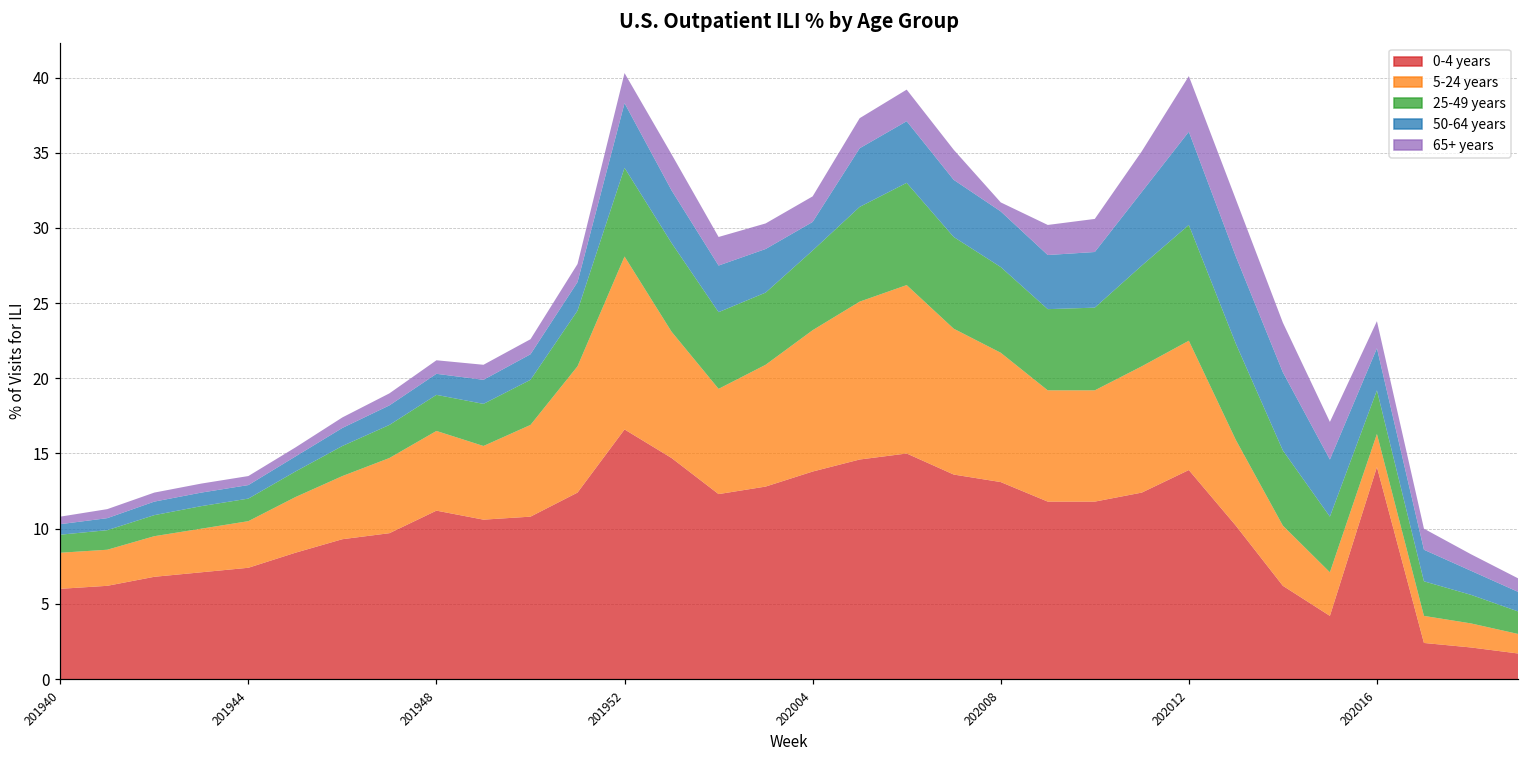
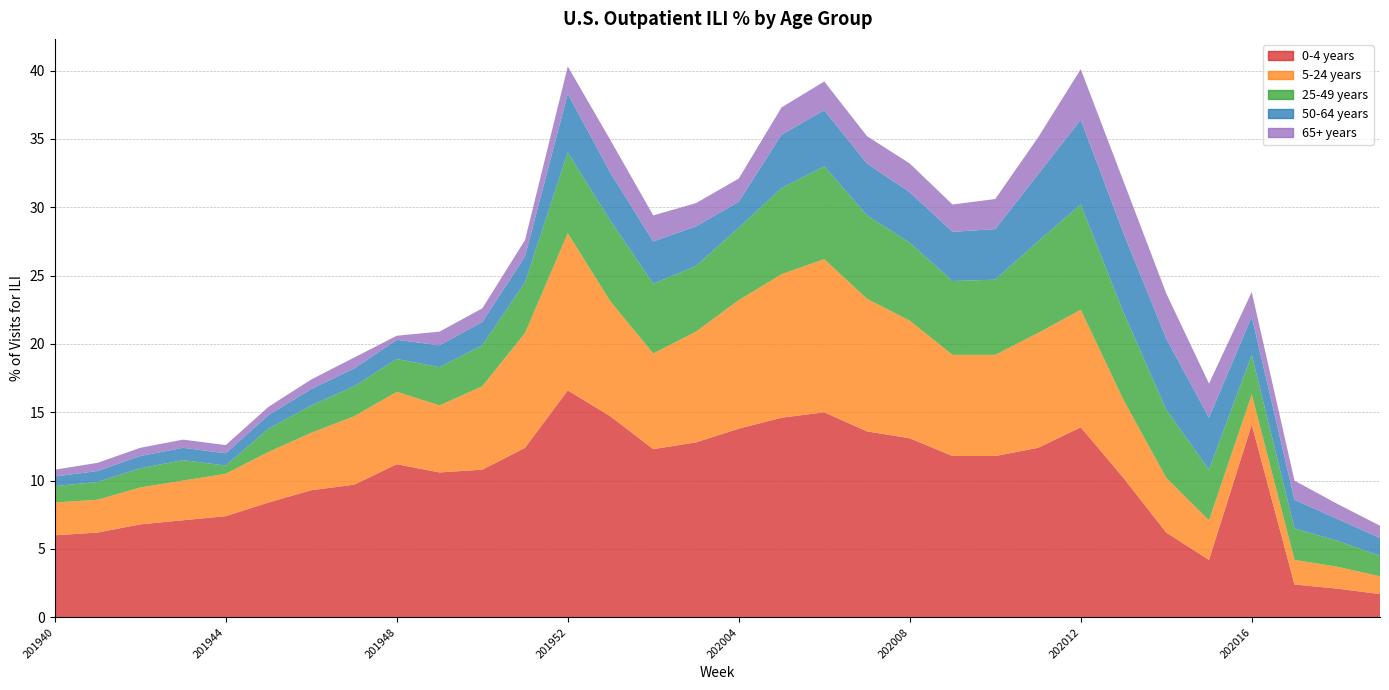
  {
    "0-4 years": {
      "201940": 6.0,
      "201944": 7.4,
      "201948": 11.2,
      "201952": 16.6,
      "202004": 13.8,
      "202008": 13.1,
      "202012": 13.9,
      "202016": 14.1
    },
    "5-24 years": {
      "201940": 2.4,
      "201944": 3.1,
      "201948": 5.3,
      "201952": 11.5,
      "202004": 9.4,
      "202008": 8.6,
      "202012": 8.6,
      "202016": 2.2
    },
    "25-49 years": {
      "201940": 1.2,
-     "201944": 1.5,
+     "201944": 0.6,
      "201948": 2.4,
      "201952": 5.9,
      "202004": 5.3,
      "202008": 5.7,
      "202012": 7.7,
      "202016": 2.9
    },
    "50-64 years": {
      "201940": 0.7,
      "201944": 0.9,
      "201948": 1.4,
      "201952": 4.3,
      "202004": 1.9,
      "202008": 3.7,
      "202012": 6.2,
      "202016": 2.8
    },
    "65+ years": {
      "201940": 0.5,
      "201944": 0.6,
-     "201948": 0.9,
+     "201948": 0.3,
      "201952": 2.0,
      "202004": 1.7,
-     "202008": 0.6,
+     "202008": 2.1,
      "202012": 3.7,
      "202016": 1.8
    }
  }
